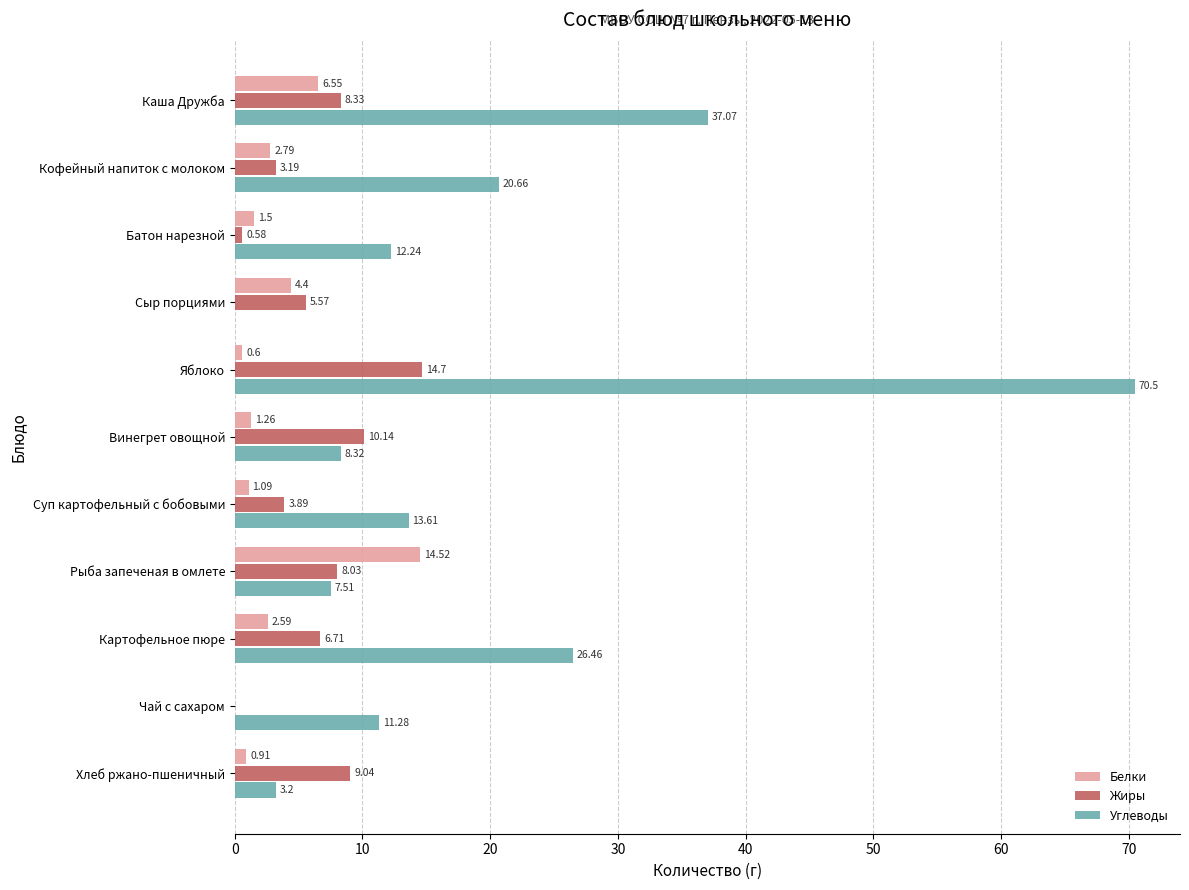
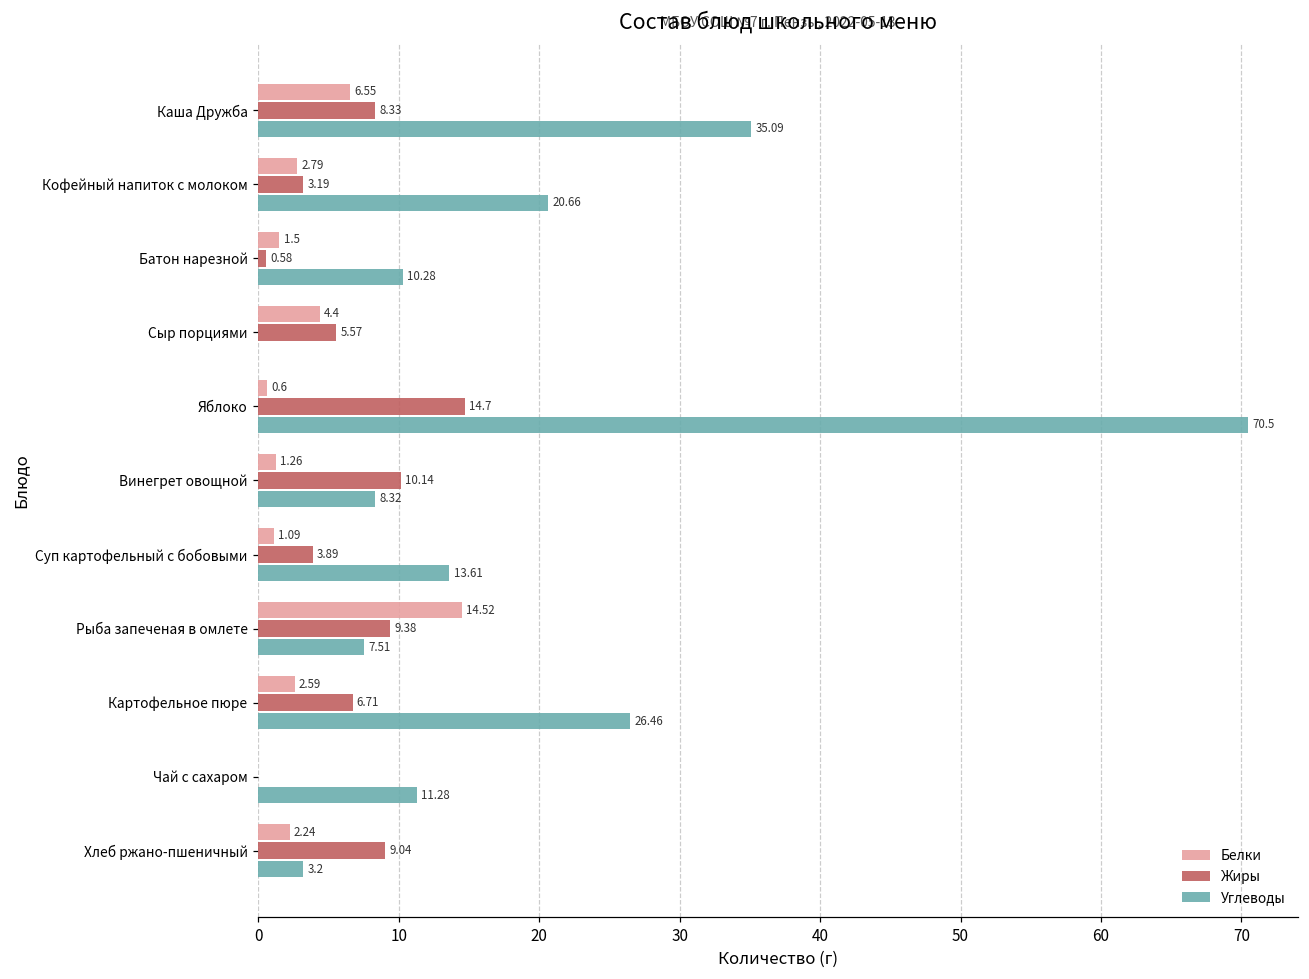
  {
    "Белки": {
      "Каша Дружба": 6.55,
      "Кофейный напиток с молоком": 2.79,
      "Батон нарезной": 1.5,
      "Сыр порциями": 4.4,
      "Яблоко": 0.6,
      "Винегрет овощной": 1.26,
      "Суп картофельный с бобовыми": 1.09,
      "Рыба запеченая в омлете": 14.52,
      "Картофельное пюре": 2.59,
-     "Хлеб ржано-пшеничный": 0.91
+     "Хлеб ржано-пшеничный": 2.24
    },
    "Жиры": {
      "Каша Дружба": 8.33,
      "Кофейный напиток с молоком": 3.19,
      "Батон нарезной": 0.58,
      "Сыр порциями": 5.57,
      "Яблоко": 14.7,
      "Винегрет овощной": 10.14,
      "Суп картофельный с бобовыми": 3.89,
-     "Рыба запеченая в омлете": 8.03,
+     "Рыба запеченая в омлете": 9.38,
      "Картофельное пюре": 6.71,
      "Хлеб ржано-пшеничный": 9.04
    },
    "Углеводы": {
-     "Каша Дружба": 37.07,
+     "Каша Дружба": 35.09,
      "Кофейный напиток с молоком": 20.66,
-     "Батон нарезной": 12.24,
+     "Батон нарезной": 10.28,
      "Яблоко": 70.5,
      "Винегрет овощной": 8.32,
      "Суп картофельный с бобовыми": 13.61,
      "Рыба запеченая в омлете": 7.51,
      "Картофельное пюре": 26.46,
      "Чай с сахаром": 11.28,
      "Хлеб ржано-пшеничный": 3.2
    }
  }
